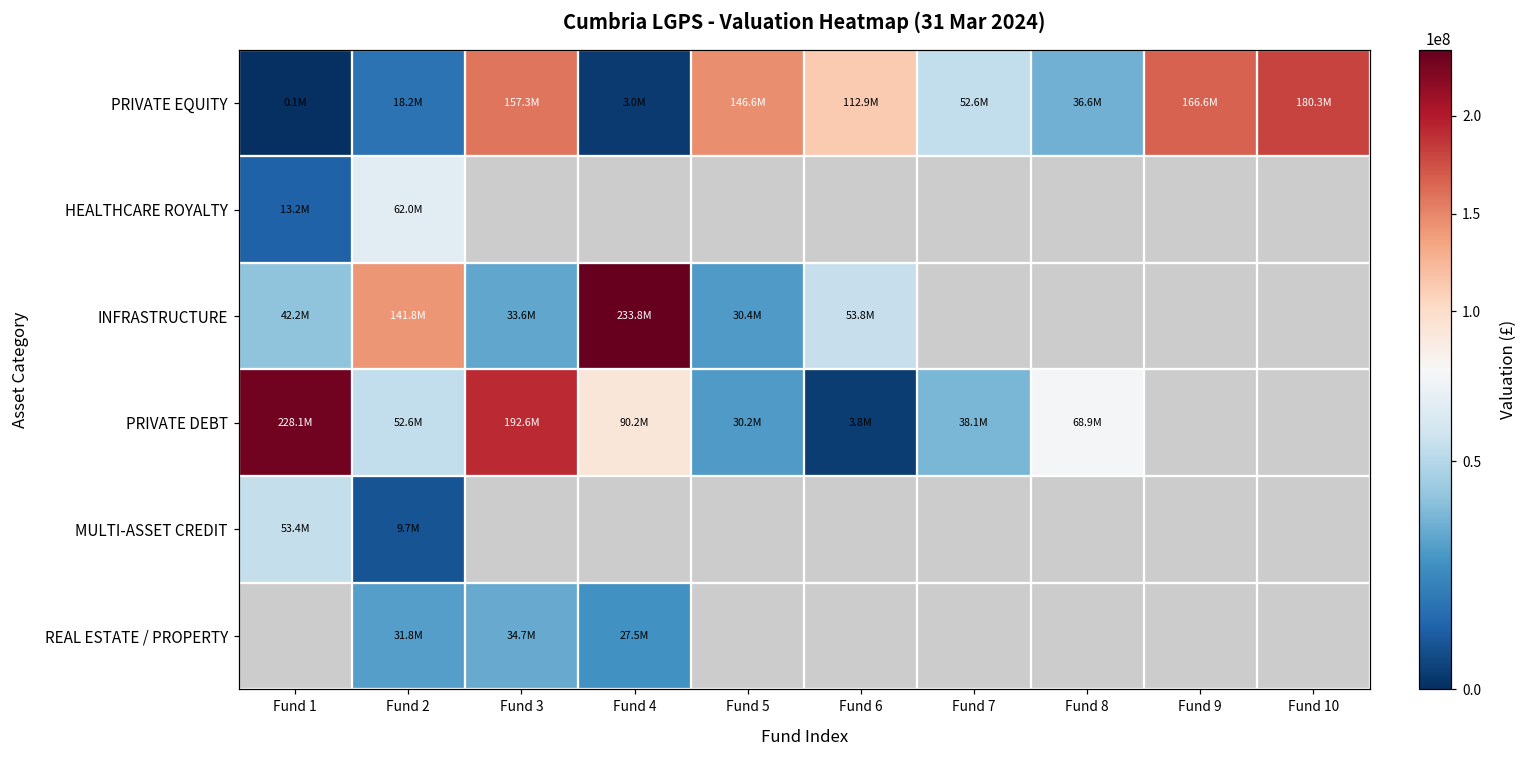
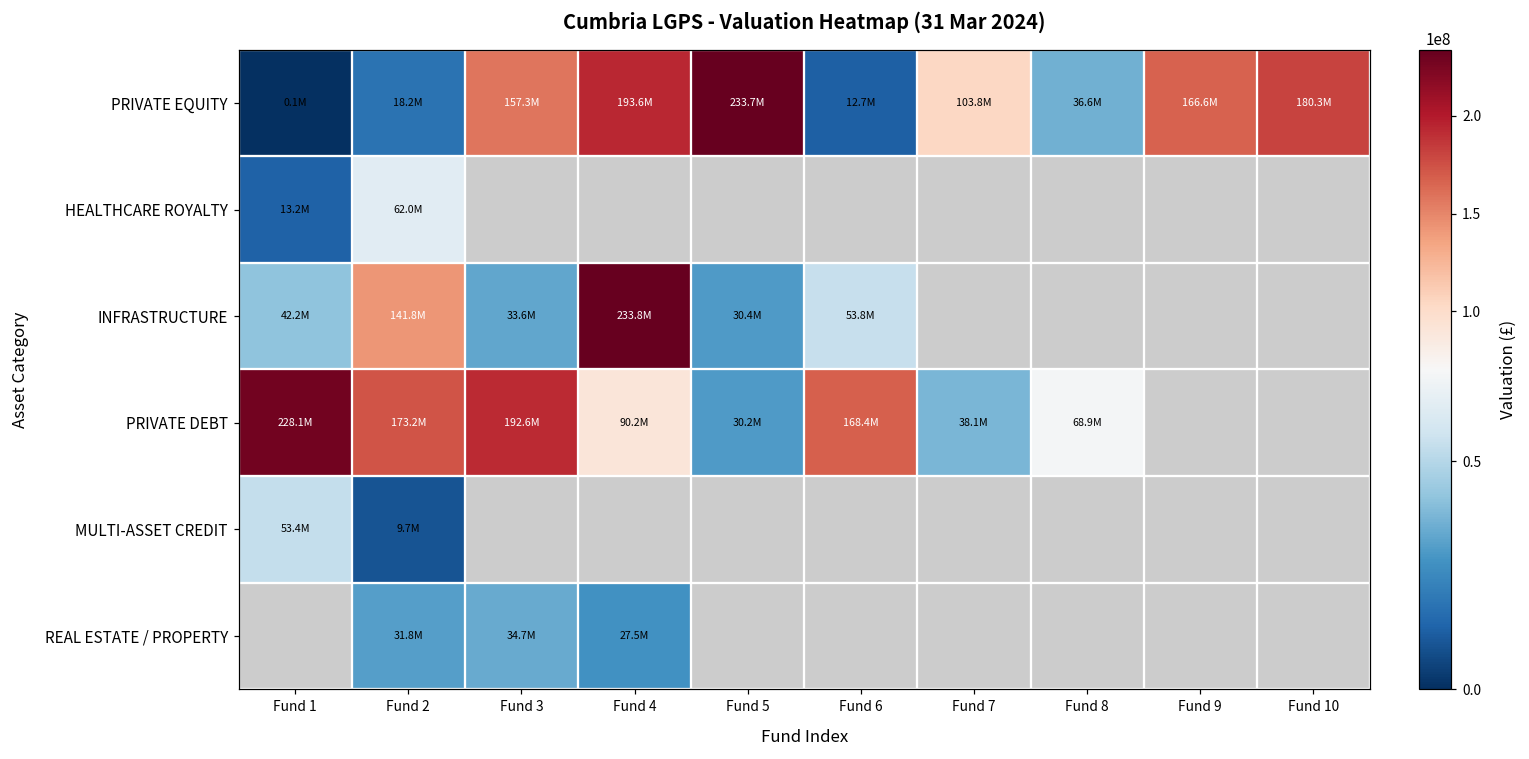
  {
    "PRIVATE EQUITY": {
      "Fund 1": "0.1M",
      "Fund 2": "18.2M",
      "Fund 3": "157.3M",
-     "Fund 4": "3.0M",
-     "Fund 5": "146.6M",
-     "Fund 6": "112.9M",
-     "Fund 7": "52.6M",
+     "Fund 4": "193.6M",
+     "Fund 5": "233.7M",
+     "Fund 6": "12.7M",
+     "Fund 7": "103.8M",
      "Fund 8": "36.6M",
      "Fund 9": "166.6M",
      "Fund 10": "180.3M"
    },
    "HEALTHCARE ROYALTY": {
      "Fund 1": "13.2M",
      "Fund 2": "62.0M"
    },
    "INFRASTRUCTURE": {
      "Fund 1": "42.2M",
      "Fund 2": "141.8M",
      "Fund 3": "33.6M",
      "Fund 4": "233.8M",
      "Fund 5": "30.4M",
      "Fund 6": "53.8M"
    },
    "PRIVATE DEBT": {
      "Fund 1": "228.1M",
-     "Fund 2": "52.6M",
+     "Fund 2": "173.2M",
      "Fund 3": "192.6M",
      "Fund 4": "90.2M",
      "Fund 5": "30.2M",
-     "Fund 6": "3.8M",
+     "Fund 6": "168.4M",
      "Fund 7": "38.1M",
      "Fund 8": "68.9M"
    },
    "MULTI-ASSET CREDIT": {
      "Fund 1": "53.4M",
      "Fund 2": "9.7M"
    },
    "REAL ESTATE / PROPERTY": {
      "Fund 2": "31.8M",
      "Fund 3": "34.7M",
      "Fund 4": "27.5M"
    }
  }
